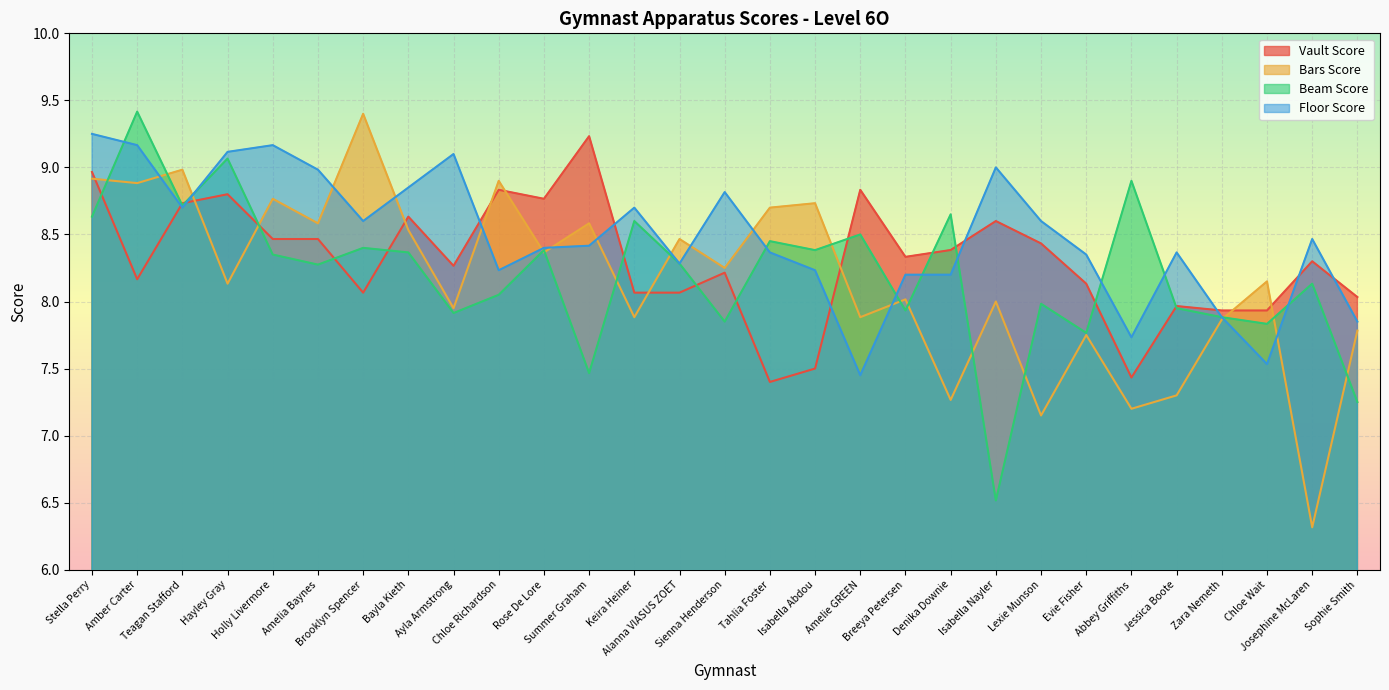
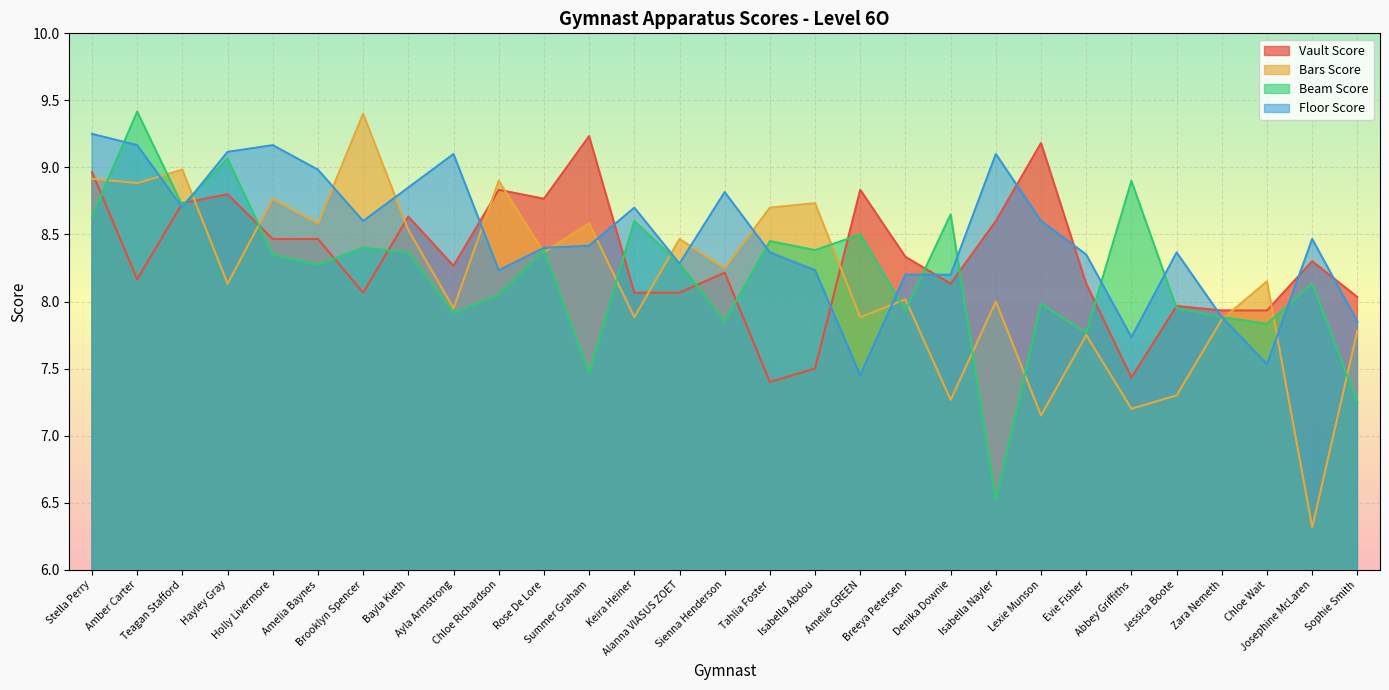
  {
    "Vault Score": {
      "Stella Perry": 8.97,
      "Amber Carter": 8.17,
      "Hayley Gray": 8.80,
      "Holly Livermore": 8.47,
      "Amelia Baynes": 8.47,
      "Brooklyn Spencer": 8.07,
      "Bayla Kieth": 8.63,
      "Ayla Armstrong": 8.27,
      "Chloe Richardson": 8.83,
      "Rose De Lore": 8.77,
      "Summer Graham": 9.23,
      "Keira Heiner": 8.07,
      "Alanna VIASUS ZOET": 8.07,
      "Sienna Henderson": 8.22,
      "Tahlia Foster": 7.40,
      "Isabella Abdou": 7.50,
      "Amelie GREEN": 8.83,
      "Breeya Petersen": 8.33,
-     "Denika Downie": 8.38,
+     "Denika Downie": 8.13,
      "Isabella Nayler": 8.60,
-     "Lexie Munson": 8.43,
+     "Lexie Munson": 9.18,
      "Evie Fisher": 8.13,
      "Abbey Griffiths": 7.43,
      "Zara Nemeth": 7.93,
      "Chloe Wait": 7.93,
      "Josephine McLaren": 8.30,
      "Sophie Smith": 8.03
    },
    "Bars Score": {
      "Stella Perry": 8.92,
      "Amber Carter": 8.88,
      "Teagan Stafford": 8.98,
      "Hayley Gray": 8.13,
      "Holly Livermore": 8.77,
      "Amelia Baynes": 8.58,
      "Brooklyn Spencer": 9.40,
      "Bayla Kieth": 8.53,
      "Ayla Armstrong": 7.95,
      "Chloe Richardson": 8.90,
      "Summer Graham": 8.58,
      "Keira Heiner": 7.88,
      "Alanna VIASUS ZOET": 8.47,
      "Sienna Henderson": 8.25,
      "Tahlia Foster": 8.70,
      "Isabella Abdou": 8.73,
      "Amelie GREEN": 7.88,
      "Breeya Petersen": 8.02,
      "Denika Downie": 7.27,
      "Isabella Nayler": 8.00,
      "Lexie Munson": 7.15,
      "Abbey Griffiths": 7.20,
      "Jessica Boote": 7.30,
      "Chloe Wait": 8.15,
      "Josephine McLaren": 6.32,
      "Sophie Smith": 7.78
    },
    "Beam Score": {
      "Stella Perry": 8.63,
      "Amber Carter": 9.42,
      "Hayley Gray": 9.07,
      "Holly Livermore": 8.35,
      "Amelia Baynes": 8.28,
      "Brooklyn Spencer": 8.40,
      "Bayla Kieth": 8.37,
      "Ayla Armstrong": 7.91,
      "Chloe Richardson": 8.05,
      "Summer Graham": 7.47,
      "Keira Heiner": 8.60,
      "Sienna Henderson": 7.85,
      "Tahlia Foster": 8.45,
      "Isabella Abdou": 8.38,
      "Amelie GREEN": 8.50,
      "Breeya Petersen": 7.93,
      "Denika Downie": 8.65,
      "Isabella Nayler": 6.52,
      "Lexie Munson": 7.98,
      "Abbey Griffiths": 8.90,
      "Chloe Wait": 7.83,
      "Josephine McLaren": 8.13,
      "Sophie Smith": 7.25
    },
    "Floor Score": {
      "Stella Perry": 9.25,
      "Amber Carter": 9.17,
      "Hayley Gray": 9.1,
      "Holly Livermore": 9.17,
      "Amelia Baynes": 9.0,
      "Brooklyn Spencer": 8.6,
      "Bayla Kieth": 8.85,
      "Ayla Armstrong": 9.1,
      "Chloe Richardson": 8.23,
      "Summer Graham": 8.4,
      "Keira Heiner": 8.7,
      "Sienna Henderson": 8.8,
      "Tahlia Foster": 8.37,
      "Isabella Abdou": 8.23,
      "Amelie GREEN": 7.45,
      "Breeya Petersen": 8.2,
      "Denika Downie": 8.2,
-     "Isabella Nayler": 9.0,
+     "Isabella Nayler": 9.1,
      "Lexie Munson": 8.6,
      "Evie Fisher": 8.35,
      "Abbey Griffiths": 7.73,
      "Jessica Boote": 8.37,
      "Chloe Wait": 7.53,
      "Josephine McLaren": 8.47,
      "Sophie Smith": 7.85
    }
  }
